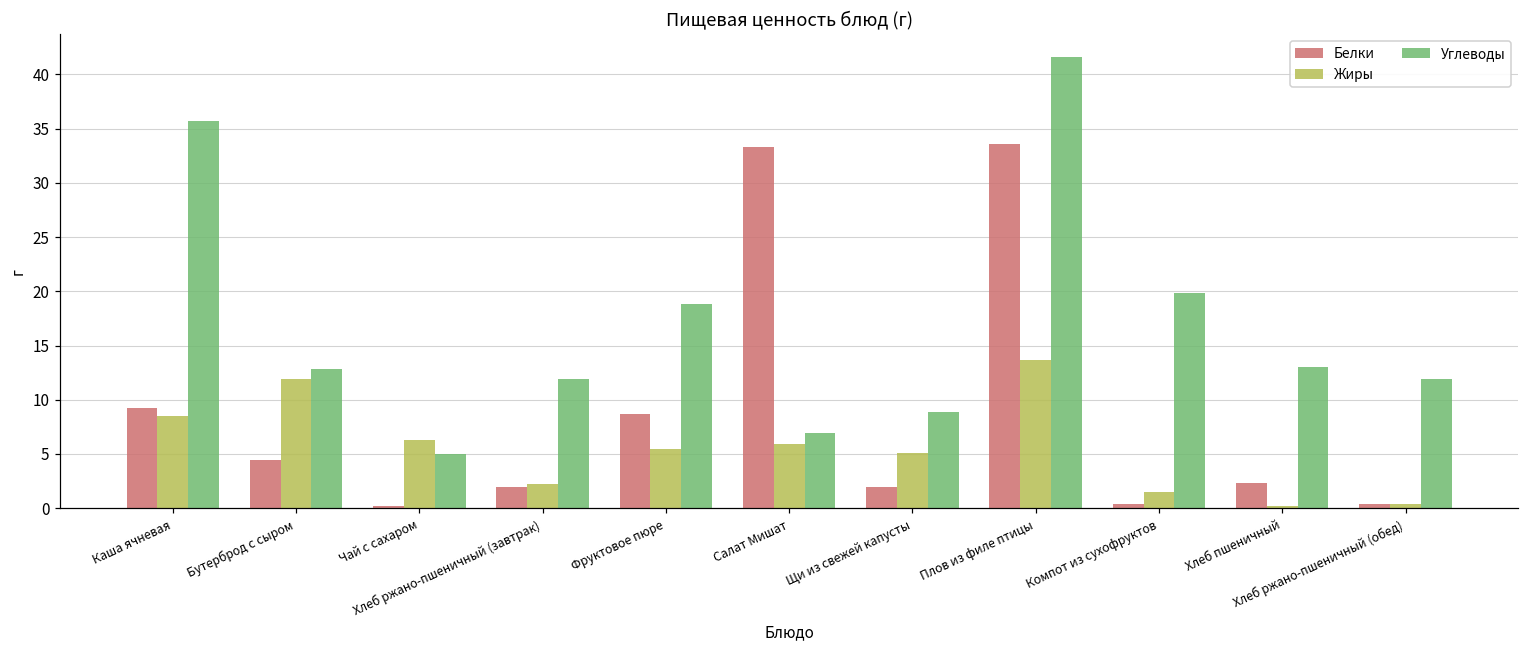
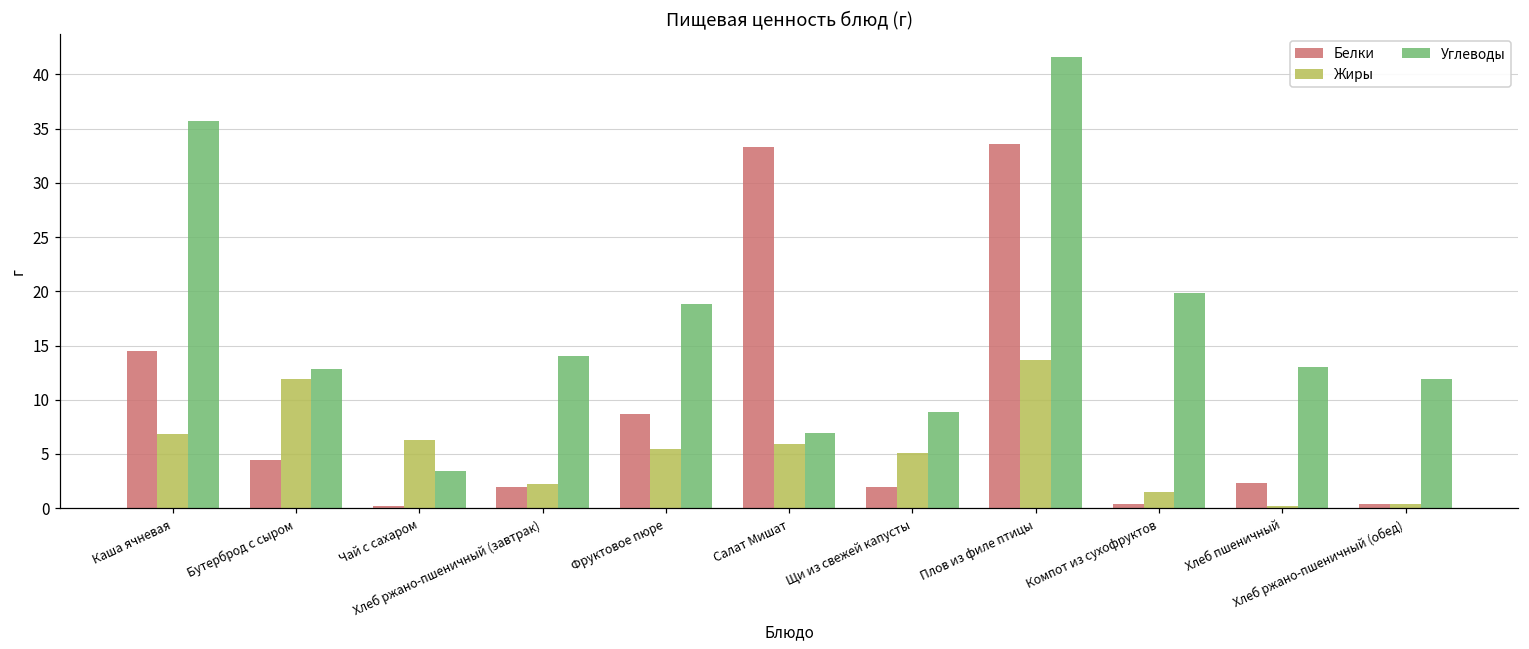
  {
    "Белки": {
-     "Каша ячневая": 9,
+     "Каша ячневая": 15,
      "Бутерброд с сыром": 4,
      "Хлеб ржано-пшеничный (завтрак)": 2,
      "Фруктовое пюре": 9,
      "Салат Мишат": 33,
      "Щи из свежей капусты": 2,
      "Плов из филе птицы": 34,
      "Компот из сухофруктов": 0,
      "Хлеб пшеничный": 2,
      "Хлеб ржано-пшеничный (обед)": 0
    },
    "Жиры": {
-     "Каша ячневая": 9,
+     "Каша ячневая": 7,
      "Бутерброд с сыром": 12,
      "Чай с сахаром": 6,
      "Хлеб ржано-пшеничный (завтрак)": 2,
      "Фруктовое пюре": 6,
      "Салат Мишат": 6,
      "Щи из свежей капусты": 5,
      "Плов из филе птицы": 14,
      "Компот из сухофруктов": 2,
      "Хлеб ржано-пшеничный (обед)": 0
    },
    "Углеводы": {
      "Каша ячневая": 36,
      "Бутерброд с сыром": 13,
-     "Чай с сахаром": 5,
-     "Хлеб ржано-пшеничный (завтрак)": 12,
+     "Чай с сахаром": 3,
+     "Хлеб ржано-пшеничный (завтрак)": 14,
      "Фруктовое пюре": 19,
      "Салат Мишат": 7,
      "Щи из свежей капусты": 9,
      "Плов из филе птицы": 42,
      "Компот из сухофруктов": 20,
      "Хлеб пшеничный": 13,
      "Хлеб ржано-пшеничный (обед)": 12
    }
  }
